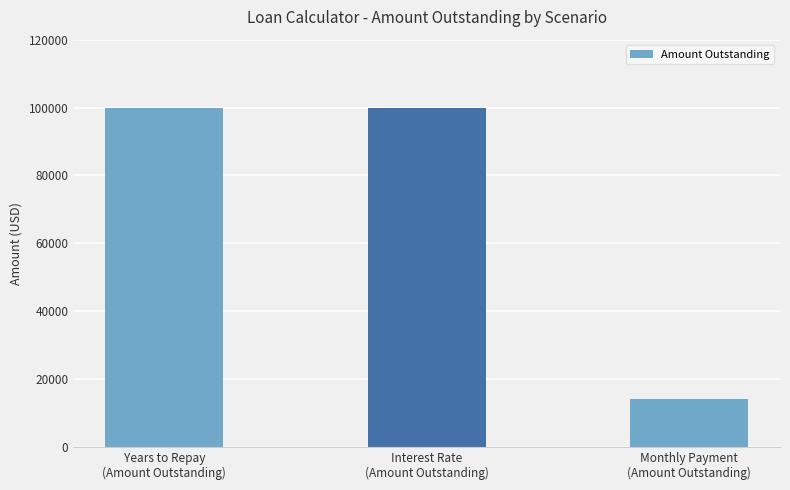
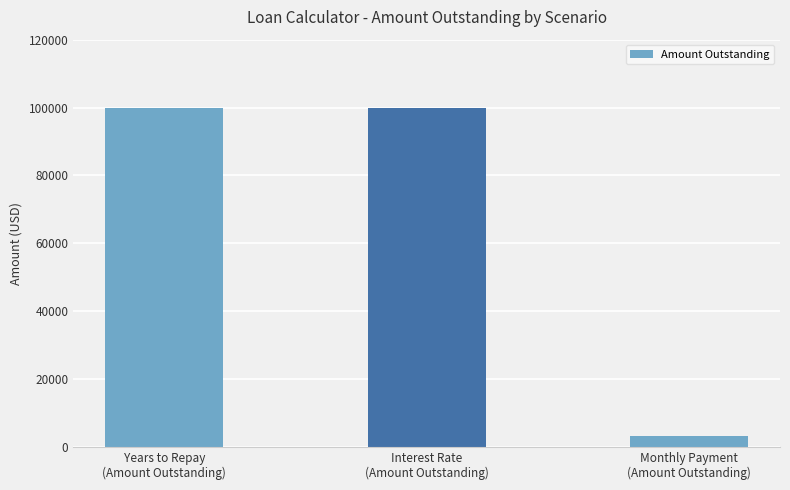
  {
    "Years to Repay (Amount Outstanding)": 100000,
    "Interest Rate (Amount Outstanding)": 100000,
-   "Monthly Payment (Amount Outstanding)": 14000
+   "Monthly Payment (Amount Outstanding)": 3000
  }
